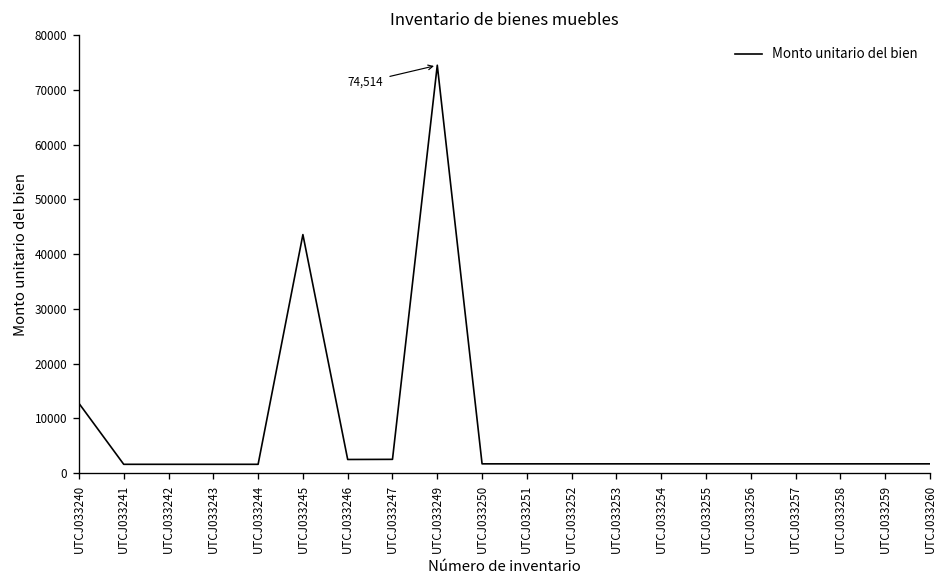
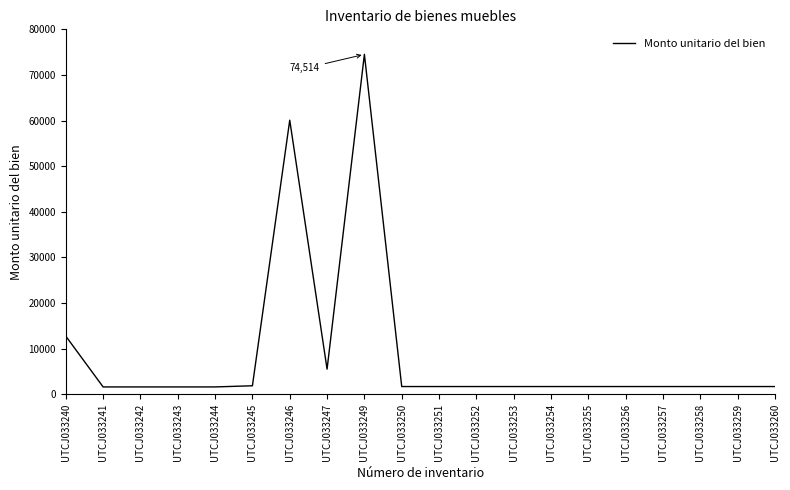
  {
    "UTCJ033240": 13000,
    "UTCJ033241": 2000,
    "UTCJ033242": 2000,
    "UTCJ033243": 2000,
    "UTCJ033244": 2000,
-   "UTCJ033245": 44000,
-   "UTCJ033246": 3000,
-   "UTCJ033247": 3000,
+   "UTCJ033245": 2000,
+   "UTCJ033246": 60000,
+   "UTCJ033247": 6000,
    "UTCJ033250": 2000,
    "UTCJ033251": 2000,
    "UTCJ033252": 2000,
    "UTCJ033253": 2000,
    "UTCJ033254": 2000,
    "UTCJ033255": 2000,
    "UTCJ033256": 2000,
    "UTCJ033257": 2000,
    "UTCJ033258": 2000,
    "UTCJ033259": 2000,
    "UTCJ033260": 2000
  }
